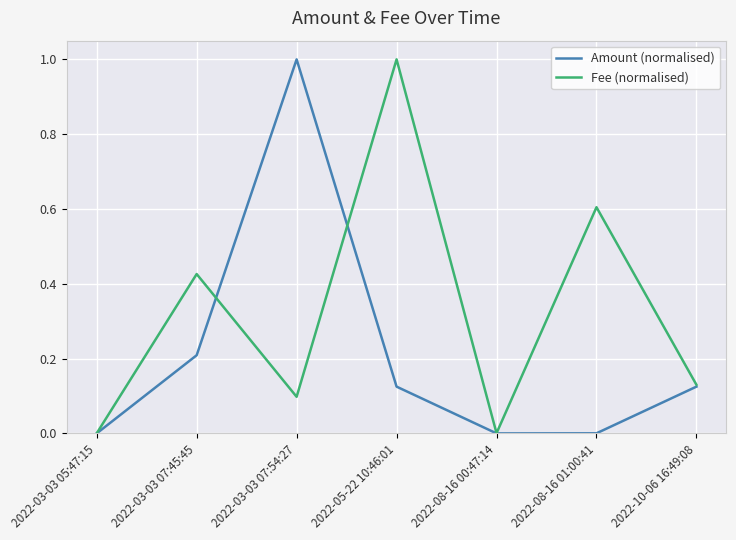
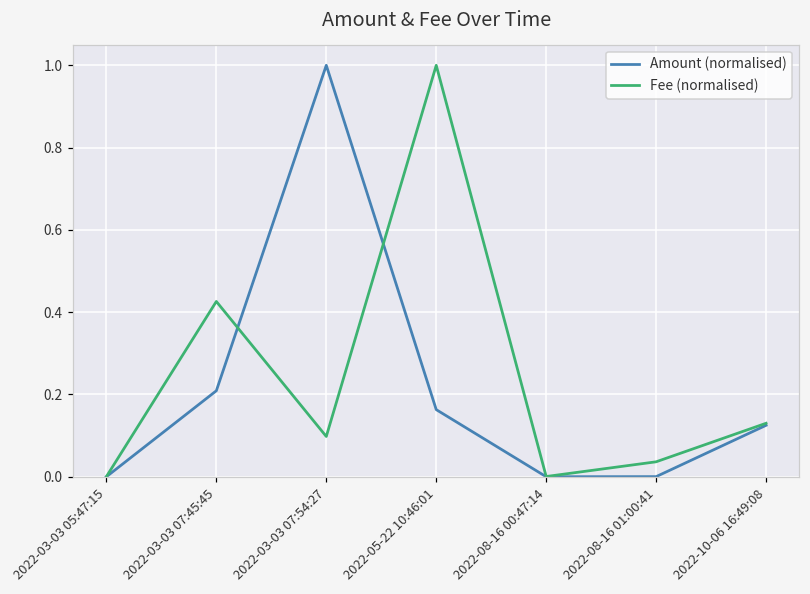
  {
    "Amount (normalised)": {
      "2022-03-03 07:45:45": 0.21,
      "2022-03-03 07:54:27": 1.00,
-     "2022-05-22 10:46:01": 0.13,
+     "2022-05-22 10:46:01": 0.16,
      "2022-08-16 01:00:41": 0.00
    },
    "Fee (normalised)": {
      "2022-03-03 07:45:45": 0.43,
      "2022-03-03 07:54:27": 0.10,
      "2022-05-22 10:46:01": 1.00,
-     "2022-08-16 01:00:41": 0.60
+     "2022-08-16 01:00:41": 0.04
    }
  }
